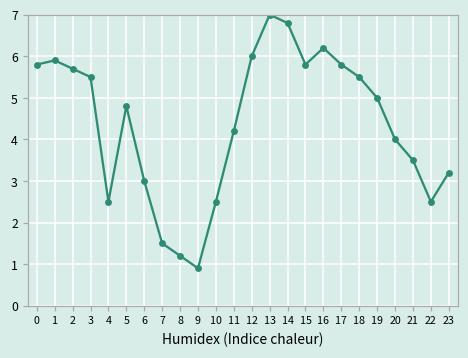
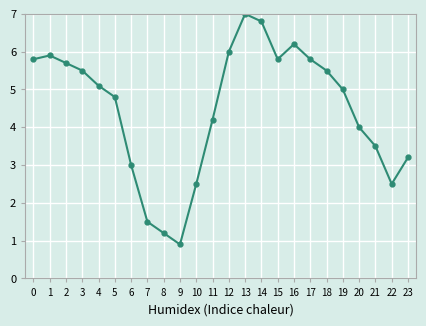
  {
    "0": 5.8,
    "1": 5.9,
    "2": 5.7,
    "3": 5.5,
-   "4": 2.5,
+   "4": 5.1,
    "5": 4.8,
    "6": 3.0,
    "7": 1.5,
    "8": 1.2,
    "9": 0.9,
    "10": 2.5,
    "11": 4.2,
    "12": 6.0,
    "13": 7.0,
    "14": 6.8,
    "15": 5.8,
    "16": 6.2,
    "17": 5.8,
    "18": 5.5,
    "19": 5.0,
    "20": 4.0,
    "21": 3.5,
    "22": 2.5,
    "23": 3.2
  }
